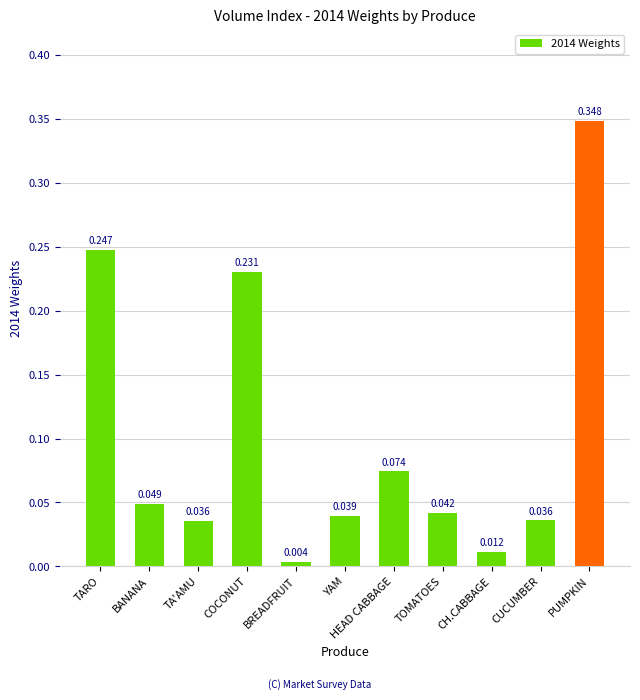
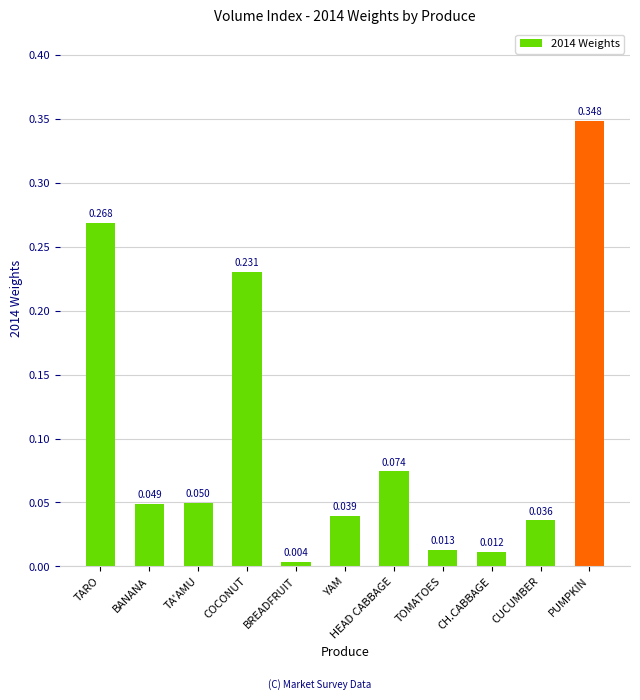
  {
-   "TARO": 0.247,
+   "TARO": 0.268,
    "BANANA": 0.049,
-   "TA'AMU": 0.036,
+   "TA'AMU": 0.050,
    "COCONUT": 0.231,
    "BREADFRUIT": 0.004,
    "YAM": 0.039,
    "HEAD CABBAGE": 0.074,
-   "TOMATOES": 0.042,
+   "TOMATOES": 0.013,
    "CH.CABBAGE": 0.012,
    "CUCUMBER": 0.036,
    "PUMPKIN": 0.348
  }
